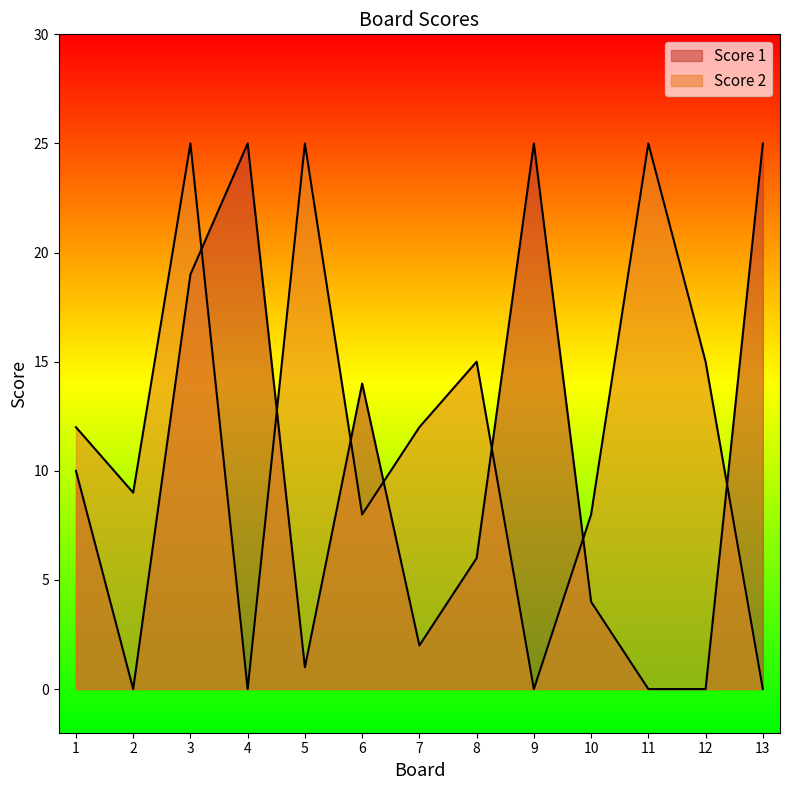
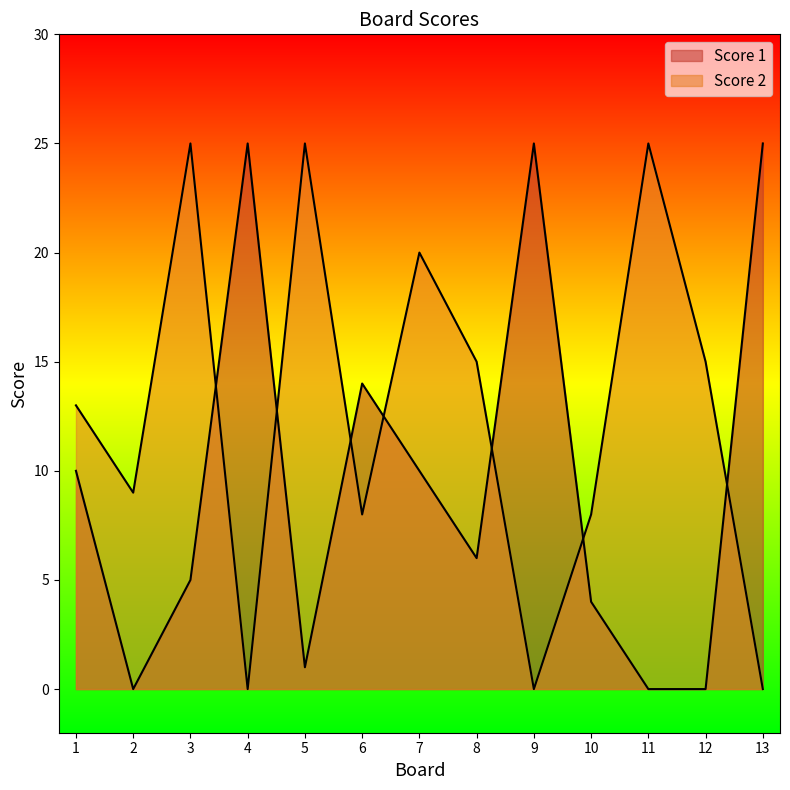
  {
    "Score 1": {
      "1": 10,
      "2": 0,
-     "3": 19,
+     "3": 5,
      "4": 25,
      "5": 1,
      "6": 14,
-     "7": 2,
+     "7": 10,
      "8": 6,
      "9": 25,
      "10": 4,
      "11": 0,
      "12": 0,
      "13": 25
    },
    "Score 2": {
-     "1": 12,
+     "1": 13,
      "2": 9,
      "3": 25,
      "4": 0,
      "5": 25,
      "6": 8,
-     "7": 12,
+     "7": 20,
      "8": 15,
      "9": 0,
      "10": 8,
      "11": 25,
      "12": 15,
      "13": 0
    }
  }
